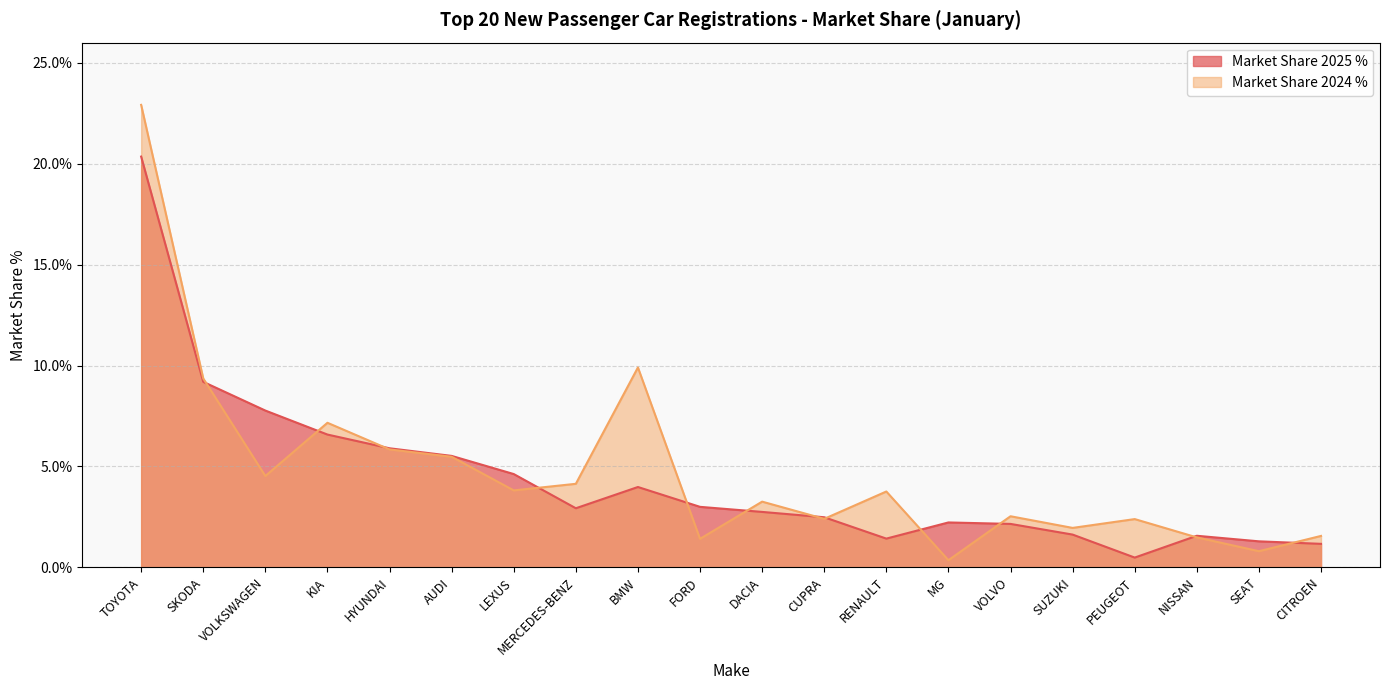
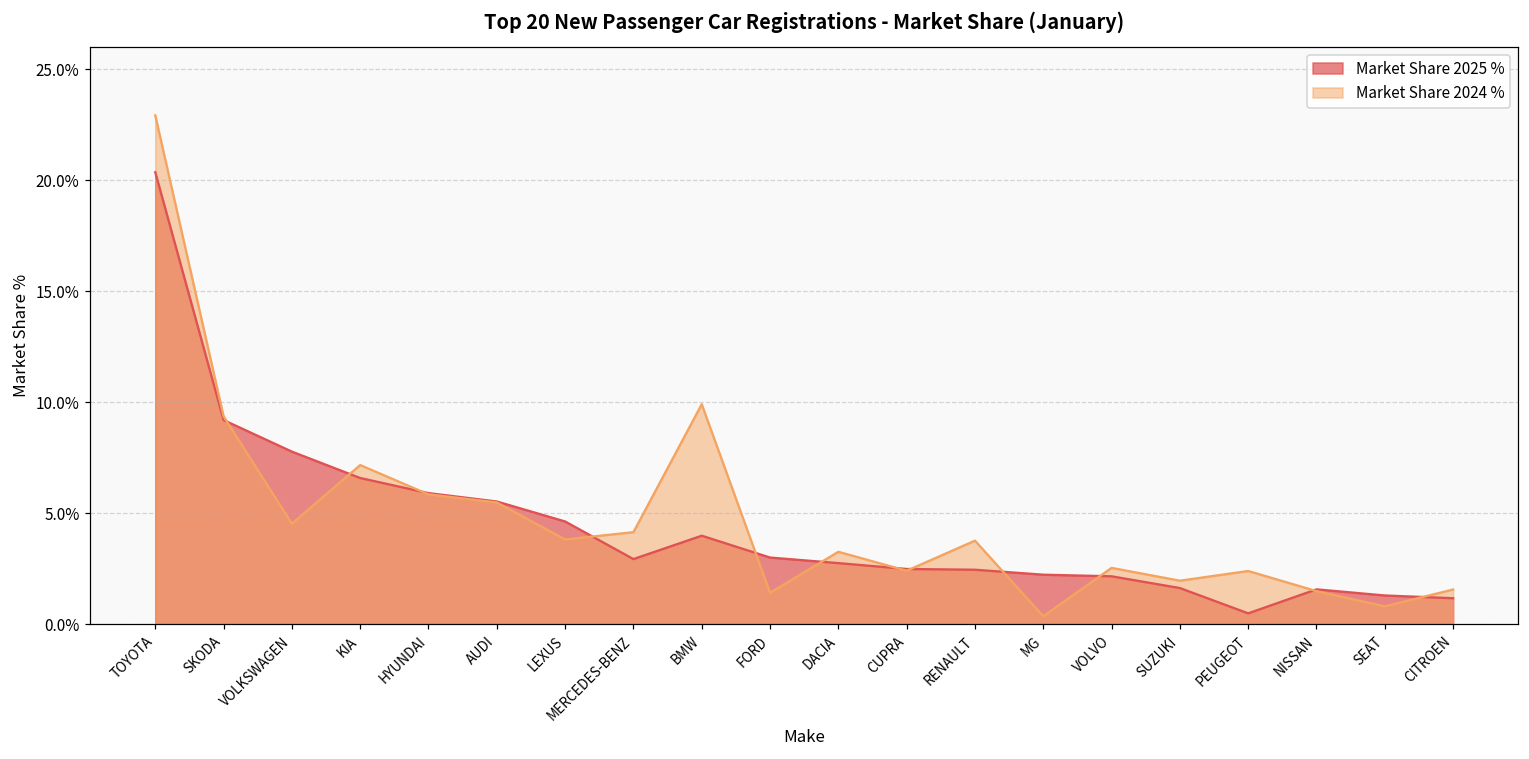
  {
    "Market Share 2025 %": {
      "TOYOTA": "20.4%",
      "SKODA": "9.2%",
      "VOLKSWAGEN": "7.8%",
      "KIA": "6.6%",
      "LEXUS": "4.6%",
      "MERCEDES-BENZ": "2.9%",
      "BMW": "4.0%",
      "FORD": "3.0%",
      "DACIA": "2.7%",
-     "RENAULT": "1.4%",
+     "RENAULT": "2.4%",
      "MG": "2.2%",
      "VOLVO": "2.2%",
      "SUZUKI": "1.6%",
      "PEUGEOT": "0.5%",
      "SEAT": "1.3%",
      "CITROEN": "1.2%"
    },
    "Market Share 2024 %": {
      "TOYOTA": "22.9%",
      "SKODA": "9.4%",
      "VOLKSWAGEN": "4.5%",
      "KIA": "7.2%",
      "LEXUS": "3.8%",
      "MERCEDES-BENZ": "4.1%",
      "BMW": "9.9%",
      "FORD": "1.4%",
      "DACIA": "3.3%",
      "RENAULT": "3.8%",
      "MG": "0.4%",
      "VOLVO": "2.5%",
      "SUZUKI": "2.0%",
      "PEUGEOT": "2.4%",
      "SEAT": "0.8%",
      "CITROEN": "1.6%"
    }
  }
